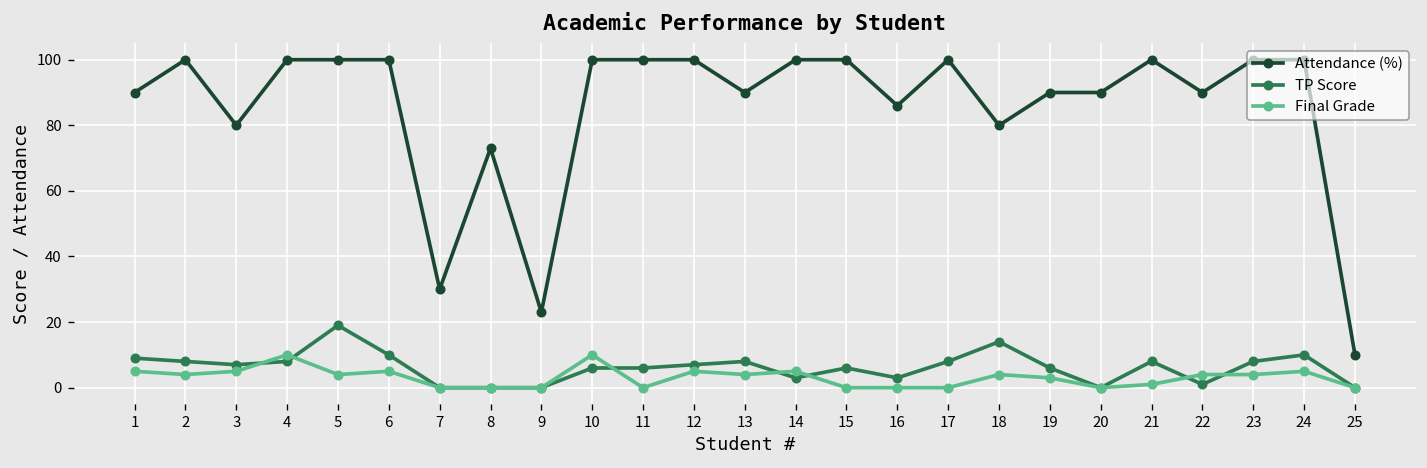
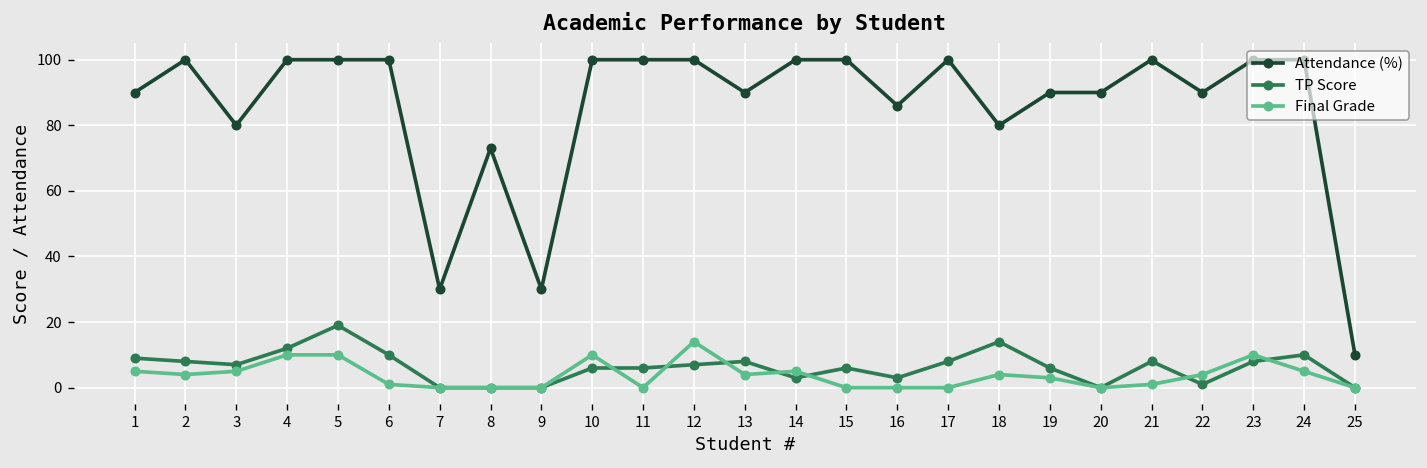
  {
    "Attendance (%)": {
      "1": 90,
      "2": 100,
      "3": 80,
      "4": 100,
      "5": 100,
      "6": 100,
      "7": 30,
      "8": 73,
-     "9": 23,
+     "9": 30,
      "10": 100,
      "11": 100,
      "12": 100,
      "13": 90,
      "14": 100,
      "15": 100,
      "16": 86,
      "17": 100,
      "18": 80,
      "19": 90,
      "20": 90,
      "21": 100,
      "22": 90,
      "25": 10
    },
    "TP Score": {
      "1": 9,
      "2": 8,
      "3": 7,
-     "4": 8,
+     "4": 12,
      "5": 19,
      "6": 10,
      "10": 6,
      "11": 6,
      "12": 7,
      "13": 8,
      "14": 3,
      "15": 6,
      "16": 3,
      "17": 8,
      "18": 14,
      "19": 6,
      "21": 8,
      "22": 1,
      "23": 8,
      "24": 10
    },
    "Final Grade": {
      "1": 5,
      "2": 4,
      "3": 5,
      "4": 10,
-     "5": 4,
-     "6": 5,
+     "5": 10,
+     "6": 1,
      "10": 10,
      "11": 0,
-     "12": 5,
+     "12": 14,
      "13": 4,
      "14": 5,
      "15": 0,
      "16": 0,
      "17": 0,
      "18": 4,
      "19": 3,
      "21": 1,
      "22": 4,
-     "23": 4,
+     "23": 10,
      "24": 5
    }
  }
